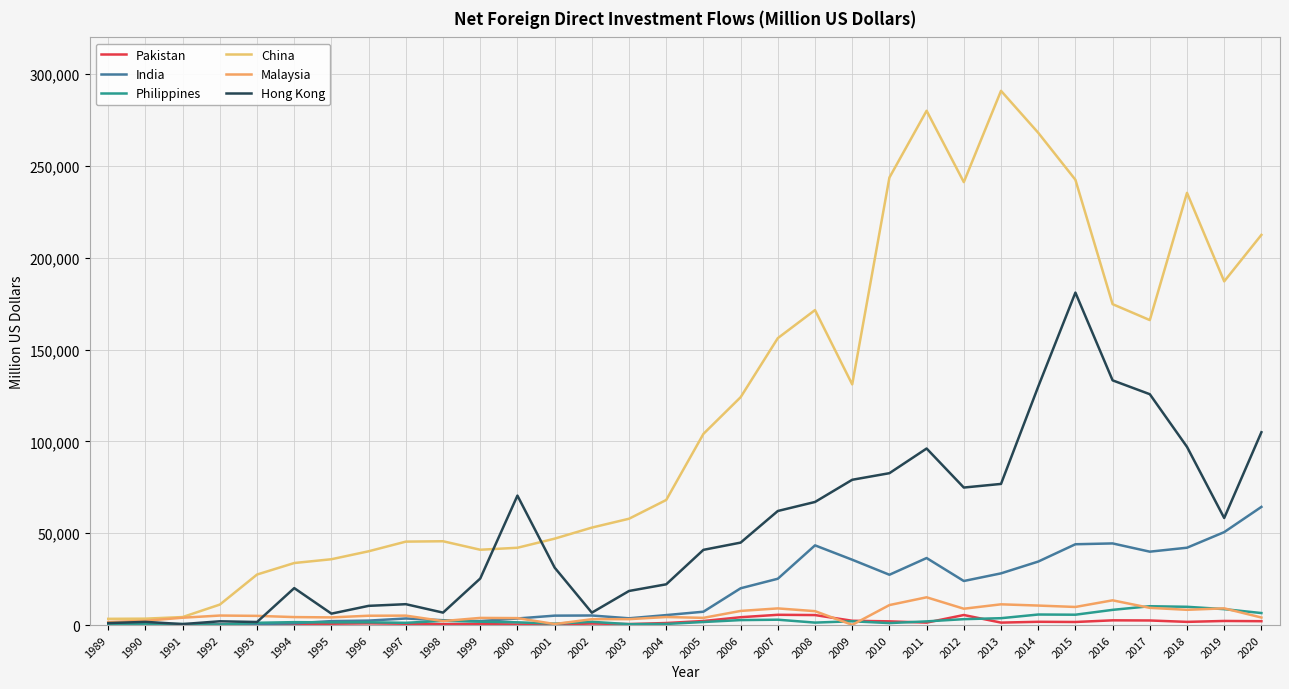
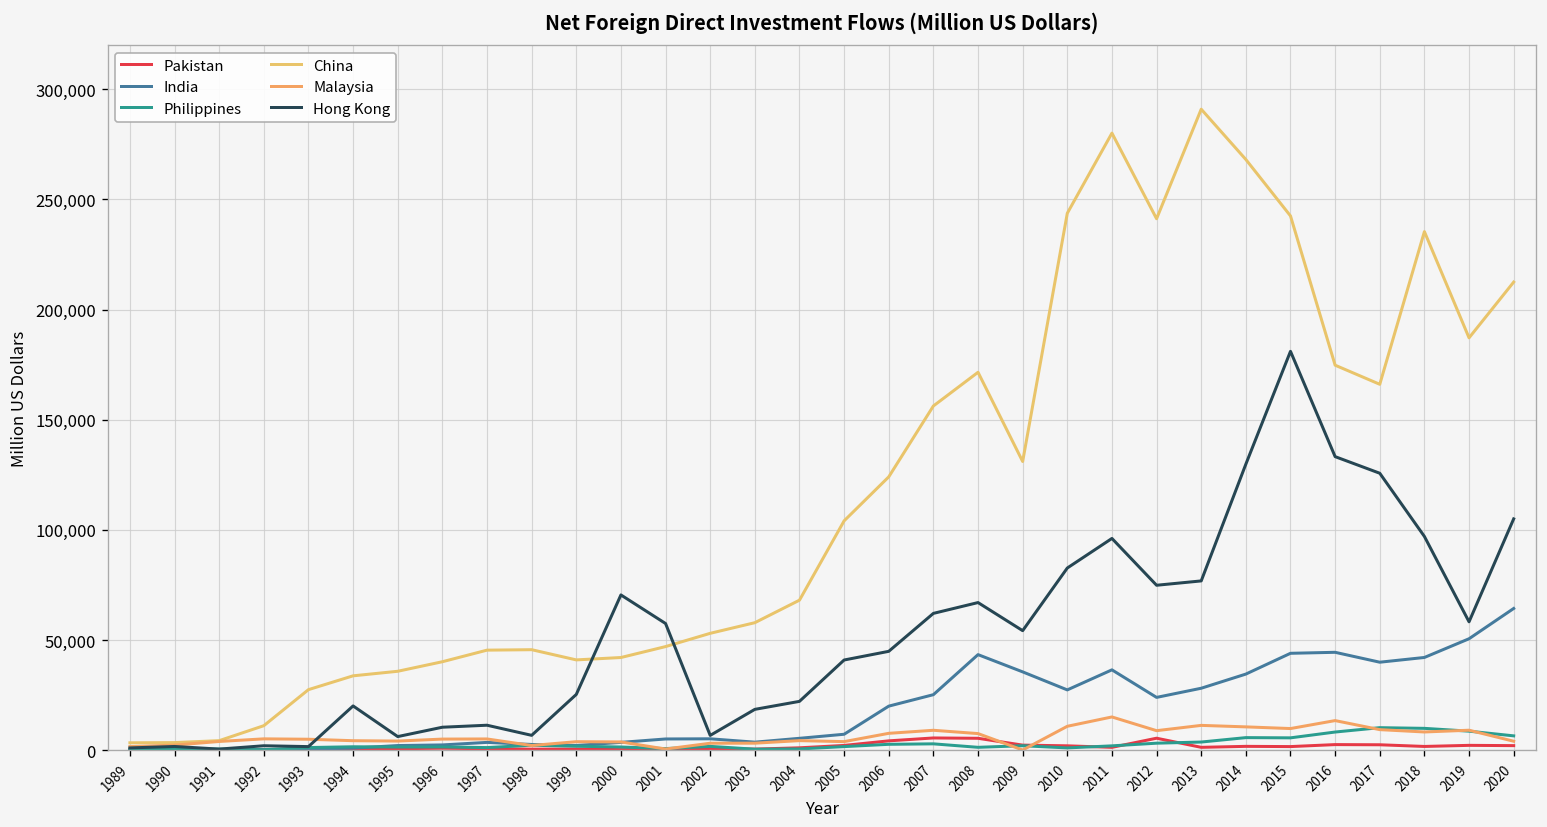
  {
    "Pakistan": {
      "1998": "1,000",
      "2006": "4,000",
      "2007": "6,000",
      "2008": "5,000",
      "2012": "5,000",
      "2013": "1,000",
      "2014": "2,000",
      "2015": "2,000",
      "2016": "3,000",
      "2017": "2,000",
      "2018": "2,000",
      "2019": "2,000",
      "2020": "2,000"
    },
    "Hong Kong": {
      "1992": "2,000",
      "1994": "20,000",
      "1995": "6,000",
      "1996": "10,000",
      "1997": "11,000",
      "1998": "7,000",
      "1999": "25,000",
      "2000": "70,000",
-     "2001": "31,000",
+     "2001": "58,000",
      "2002": "7,000",
      "2003": "19,000",
      "2004": "22,000",
      "2005": "41,000",
      "2006": "45,000",
      "2007": "62,000",
      "2008": "67,000",
-     "2009": "79,000",
+     "2009": "54,000",
      "2010": "83,000",
      "2011": "96,000",
      "2012": "75,000",
      "2013": "77,000",
      "2014": "130,000",
      "2015": "181,000",
      "2016": "133,000",
      "2017": "126,000",
      "2018": "97,000",
      "2019": "58,000",
      "2020": "105,000"
    }
  }
